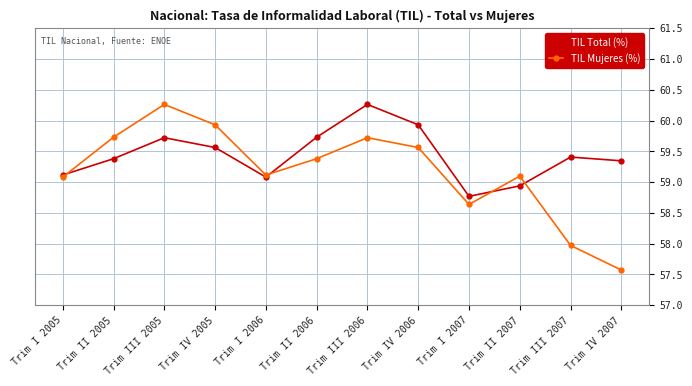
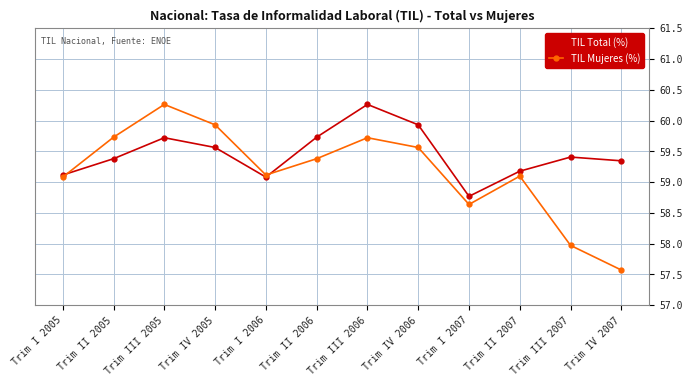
  {
    "TIL Total (%)": {
      "Trim II 2005": 59.4,
      "Trim III 2005": 59.7,
      "Trim IV 2005": 59.6,
      "Trim II 2006": 59.7,
      "Trim III 2006": 60.3,
      "Trim IV 2006": 59.9,
      "Trim I 2007": 58.8,
-     "Trim II 2007": 58.9,
+     "Trim II 2007": 59.2,
      "Trim III 2007": 59.4,
      "Trim IV 2007": 59.3
    },
    "TIL Mujeres (%)": {
      "Trim II 2005": 59.7,
      "Trim III 2005": 60.3,
      "Trim IV 2005": 59.9,
      "Trim II 2006": 59.4,
      "Trim III 2006": 59.7,
      "Trim IV 2006": 59.6,
      "Trim I 2007": 58.6,
      "Trim II 2007": 59.1,
      "Trim III 2007": 58.0,
      "Trim IV 2007": 57.6
    }
  }
